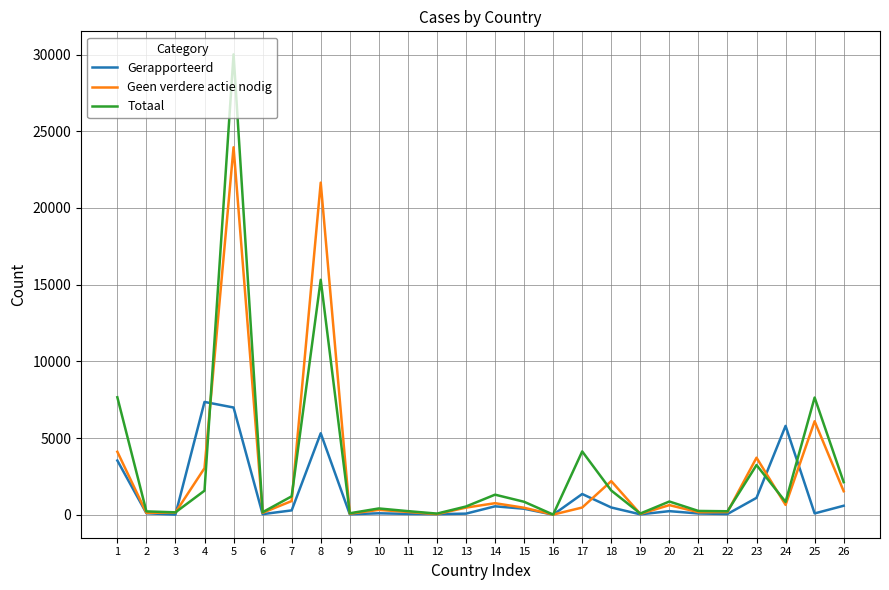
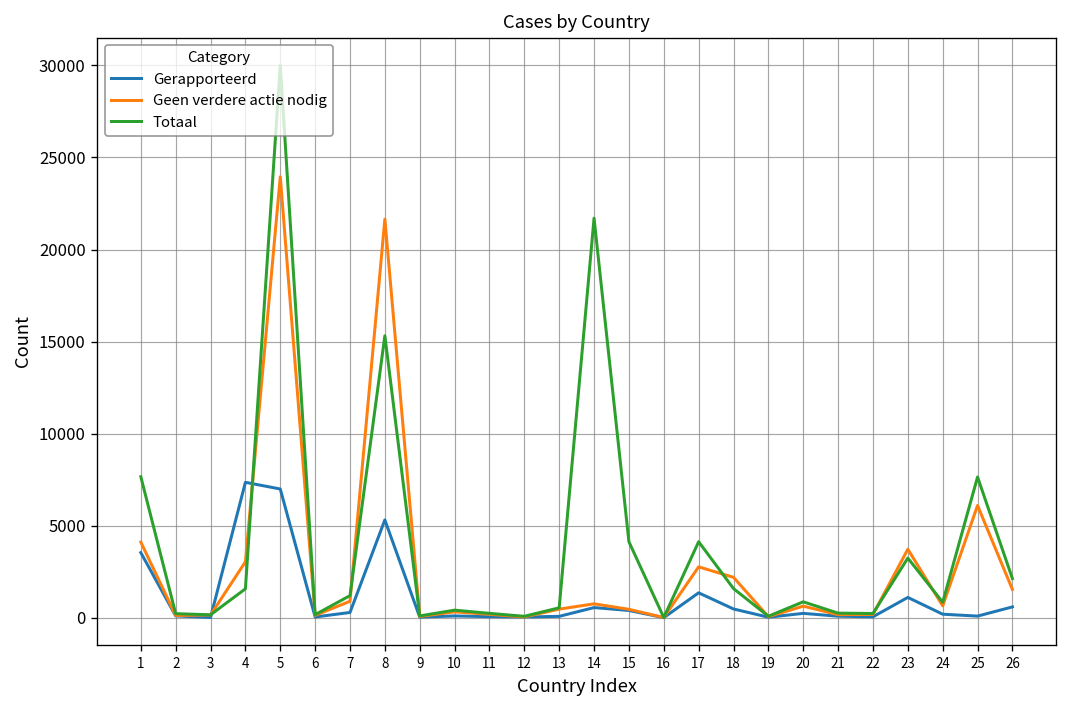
  {
    "Gerapporteerd": {
      "1": 3500,
      "4": 7400,
      "5": 7000,
      "7": 300,
      "8": 5300,
      "10": 100,
      "13": 100,
      "14": 500,
      "17": 1300,
      "18": 500,
      "20": 200,
      "23": 1100,
-     "24": 5800,
+     "24": 200,
      "25": 100,
      "26": 600
    },
    "Geen verdere actie nodig": {
      "1": 4100,
      "4": 3000,
      "5": 24000,
      "7": 900,
      "8": 21600,
      "14": 800,
-     "17": 500,
+     "17": 2800,
      "18": 2200,
      "20": 600,
      "23": 3700,
      "24": 600,
      "25": 6100,
      "26": 1500
    },
    "Totaal": {
      "1": 7700,
      "4": 1600,
      "7": 1200,
      "8": 15300,
-     "14": 1300,
-     "15": 800,
+     "14": 21700,
+     "15": 4100,
      "17": 4100,
      "18": 1600,
      "20": 900,
      "23": 3200,
      "24": 800,
      "25": 7600,
      "26": 2100
    }
  }
